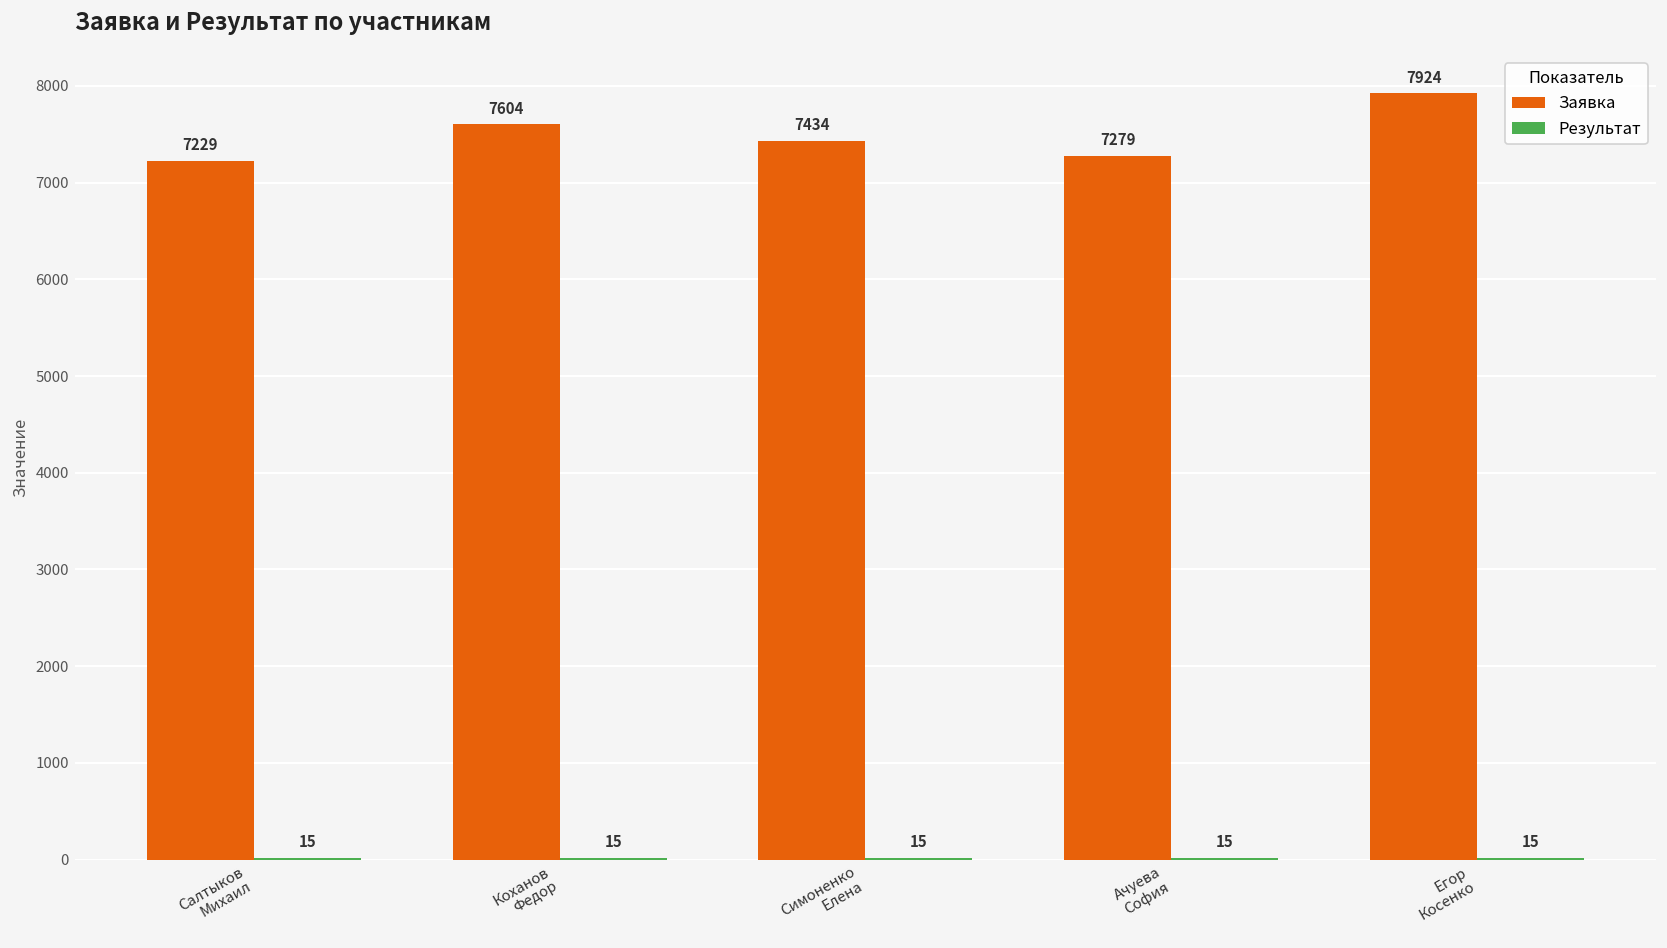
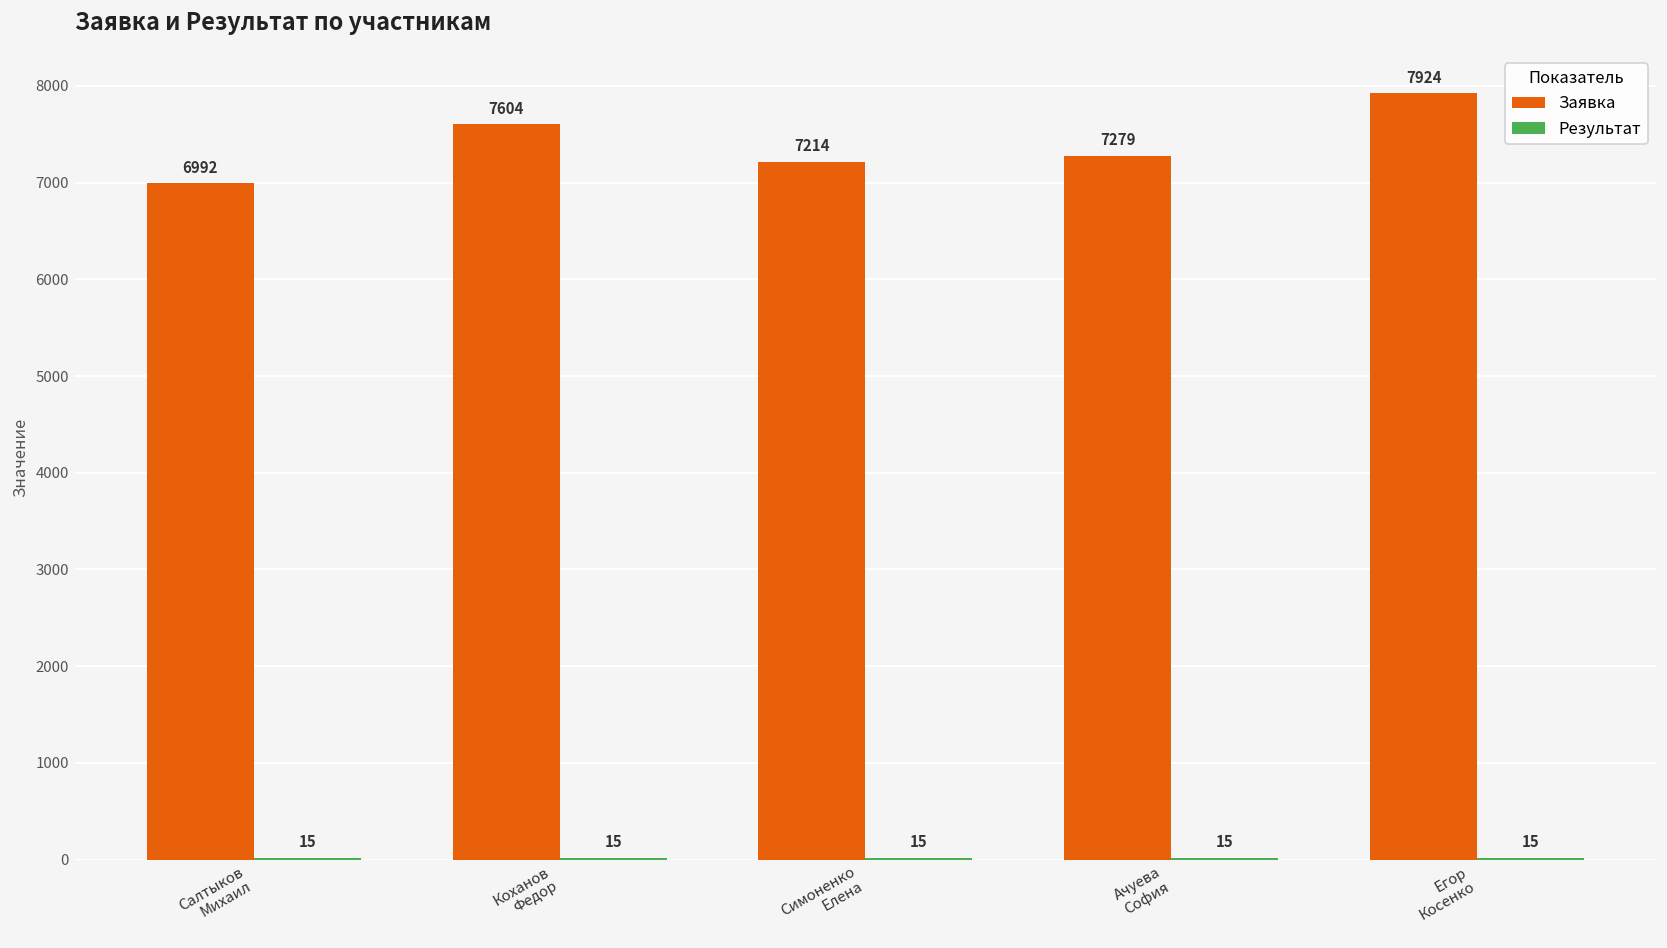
  {
    "Заявка": {
-     "Салтыков Михаил": 7229,
+     "Салтыков Михаил": 6992,
      "Коханов Федор": 7604,
-     "Симоненко Елена": 7434,
+     "Симоненко Елена": 7214,
      "Ачуева София": 7279,
      "Егор Косенко": 7924
    },
    "Результат": {
      "Салтыков Михаил": 15,
      "Коханов Федор": 15,
      "Симоненко Елена": 15,
      "Ачуева София": 15,
      "Егор Косенко": 15
    }
  }
